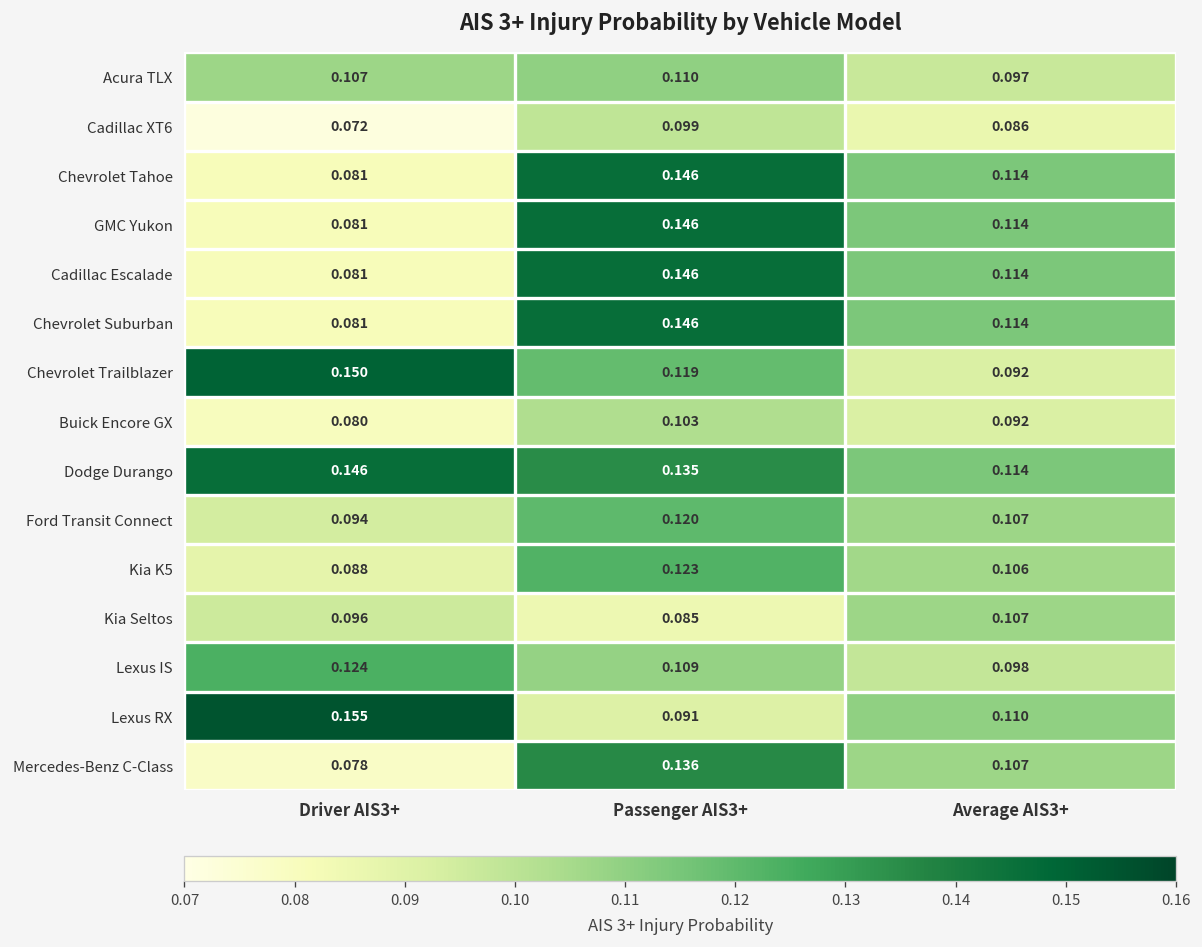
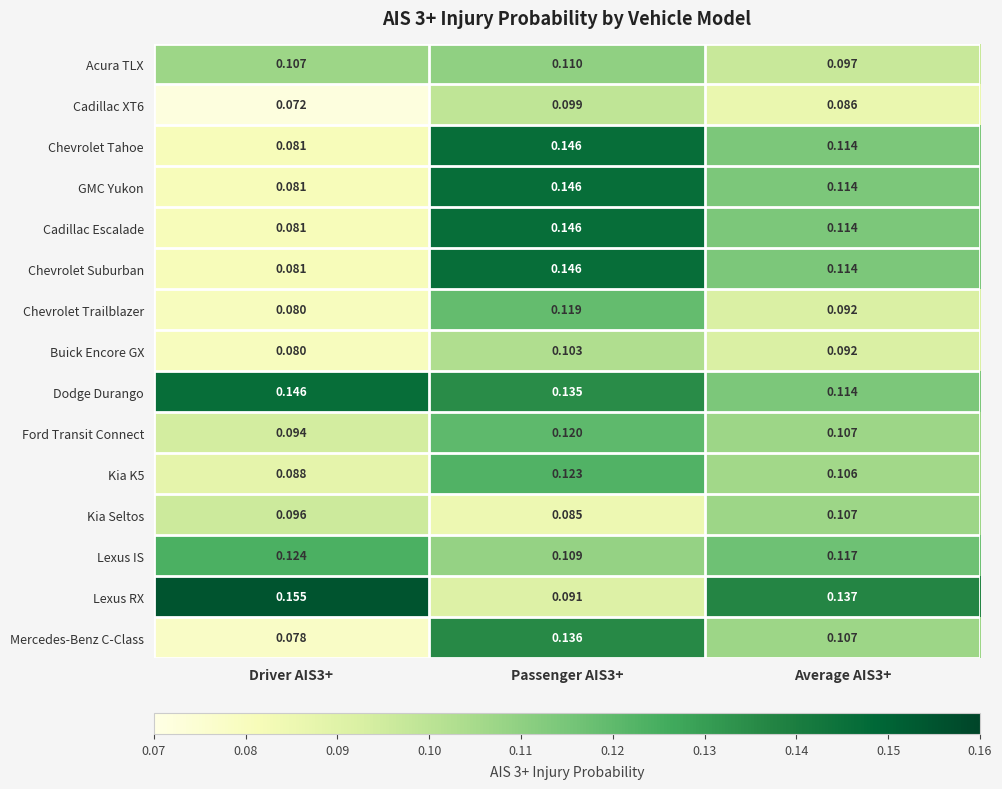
  {
    "Acura TLX": {
      "Driver AIS3+": 0.107,
      "Passenger AIS3+": 0.110,
      "Average AIS3+": 0.097
    },
    "Cadillac XT6": {
      "Driver AIS3+": 0.072,
      "Passenger AIS3+": 0.099,
      "Average AIS3+": 0.086
    },
    "Chevrolet Tahoe": {
      "Driver AIS3+": 0.081,
      "Passenger AIS3+": 0.146,
      "Average AIS3+": 0.114
    },
    "GMC Yukon": {
      "Driver AIS3+": 0.081,
      "Passenger AIS3+": 0.146,
      "Average AIS3+": 0.114
    },
    "Cadillac Escalade": {
      "Driver AIS3+": 0.081,
      "Passenger AIS3+": 0.146,
      "Average AIS3+": 0.114
    },
    "Chevrolet Suburban": {
      "Driver AIS3+": 0.081,
      "Passenger AIS3+": 0.146,
      "Average AIS3+": 0.114
    },
    "Chevrolet Trailblazer": {
-     "Driver AIS3+": 0.150,
+     "Driver AIS3+": 0.080,
      "Passenger AIS3+": 0.119,
      "Average AIS3+": 0.092
    },
    "Buick Encore GX": {
      "Driver AIS3+": 0.080,
      "Passenger AIS3+": 0.103,
      "Average AIS3+": 0.092
    },
    "Dodge Durango": {
      "Driver AIS3+": 0.146,
      "Passenger AIS3+": 0.135,
      "Average AIS3+": 0.114
    },
    "Ford Transit Connect": {
      "Driver AIS3+": 0.094,
      "Passenger AIS3+": 0.120,
      "Average AIS3+": 0.107
    },
    "Kia K5": {
      "Driver AIS3+": 0.088,
      "Passenger AIS3+": 0.123,
      "Average AIS3+": 0.106
    },
    "Kia Seltos": {
      "Driver AIS3+": 0.096,
      "Passenger AIS3+": 0.085,
      "Average AIS3+": 0.107
    },
    "Lexus IS": {
      "Driver AIS3+": 0.124,
      "Passenger AIS3+": 0.109,
-     "Average AIS3+": 0.098
+     "Average AIS3+": 0.117
    },
    "Lexus RX": {
      "Driver AIS3+": 0.155,
      "Passenger AIS3+": 0.091,
-     "Average AIS3+": 0.110
+     "Average AIS3+": 0.137
    },
    "Mercedes-Benz C-Class": {
      "Driver AIS3+": 0.078,
      "Passenger AIS3+": 0.136,
      "Average AIS3+": 0.107
    }
  }
